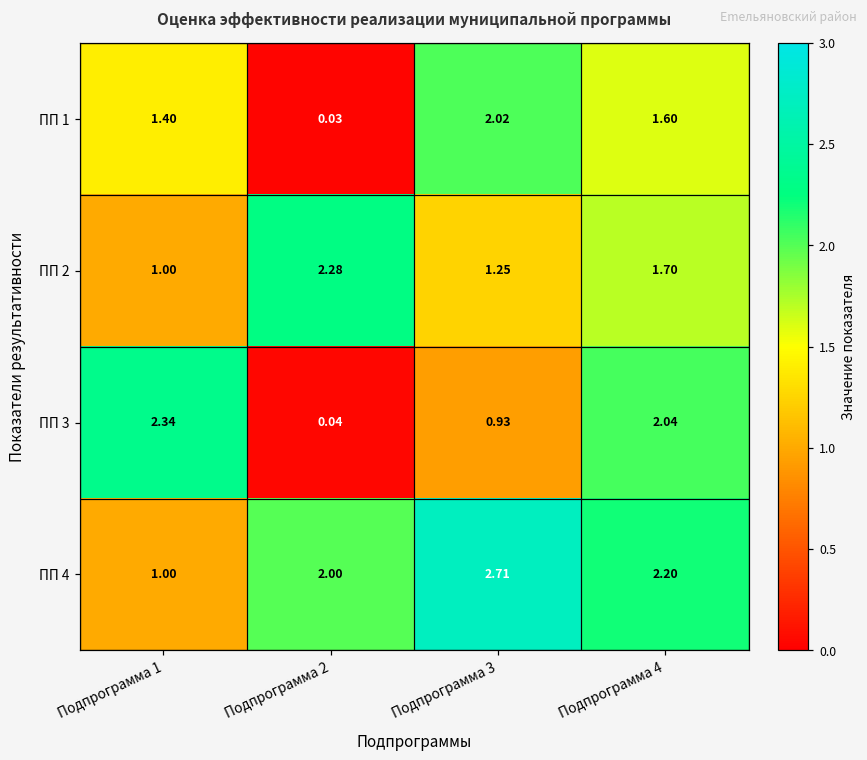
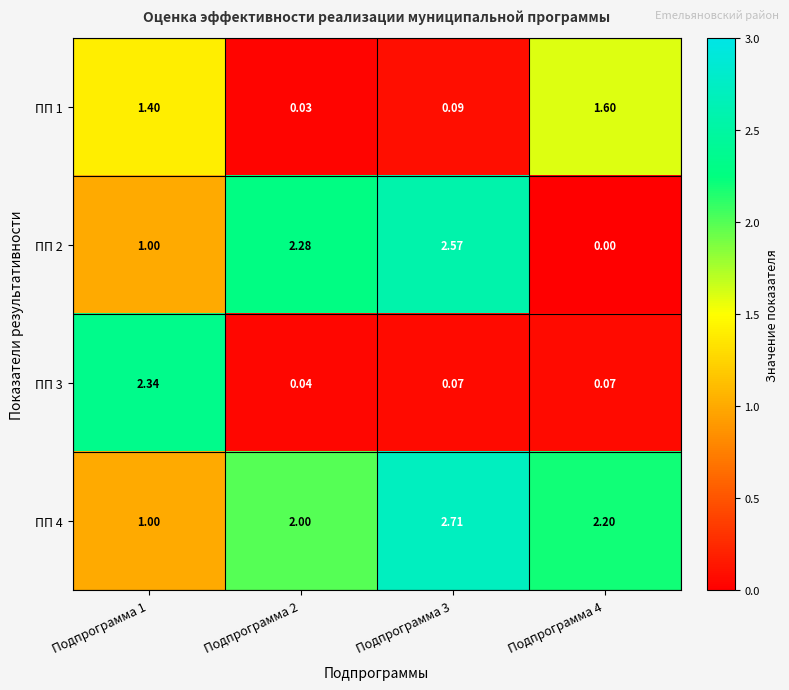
  {
    "ПП 1": {
      "Подпрограмма 1": 1.40,
      "Подпрограмма 2": 0.03,
-     "Подпрограмма 3": 2.02,
+     "Подпрограмма 3": 0.09,
      "Подпрограмма 4": 1.60
    },
    "ПП 2": {
      "Подпрограмма 1": 1.00,
      "Подпрограмма 2": 2.28,
-     "Подпрограмма 3": 1.25,
-     "Подпрограмма 4": 1.70
+     "Подпрограмма 3": 2.57,
+     "Подпрограмма 4": 0.00
    },
    "ПП 3": {
      "Подпрограмма 1": 2.34,
      "Подпрограмма 2": 0.04,
-     "Подпрограмма 3": 0.93,
-     "Подпрограмма 4": 2.04
+     "Подпрограмма 3": 0.07,
+     "Подпрограмма 4": 0.07
    },
    "ПП 4": {
      "Подпрограмма 1": 1.00,
      "Подпрограмма 2": 2.00,
      "Подпрограмма 3": 2.71,
      "Подпрограмма 4": 2.20
    }
  }
